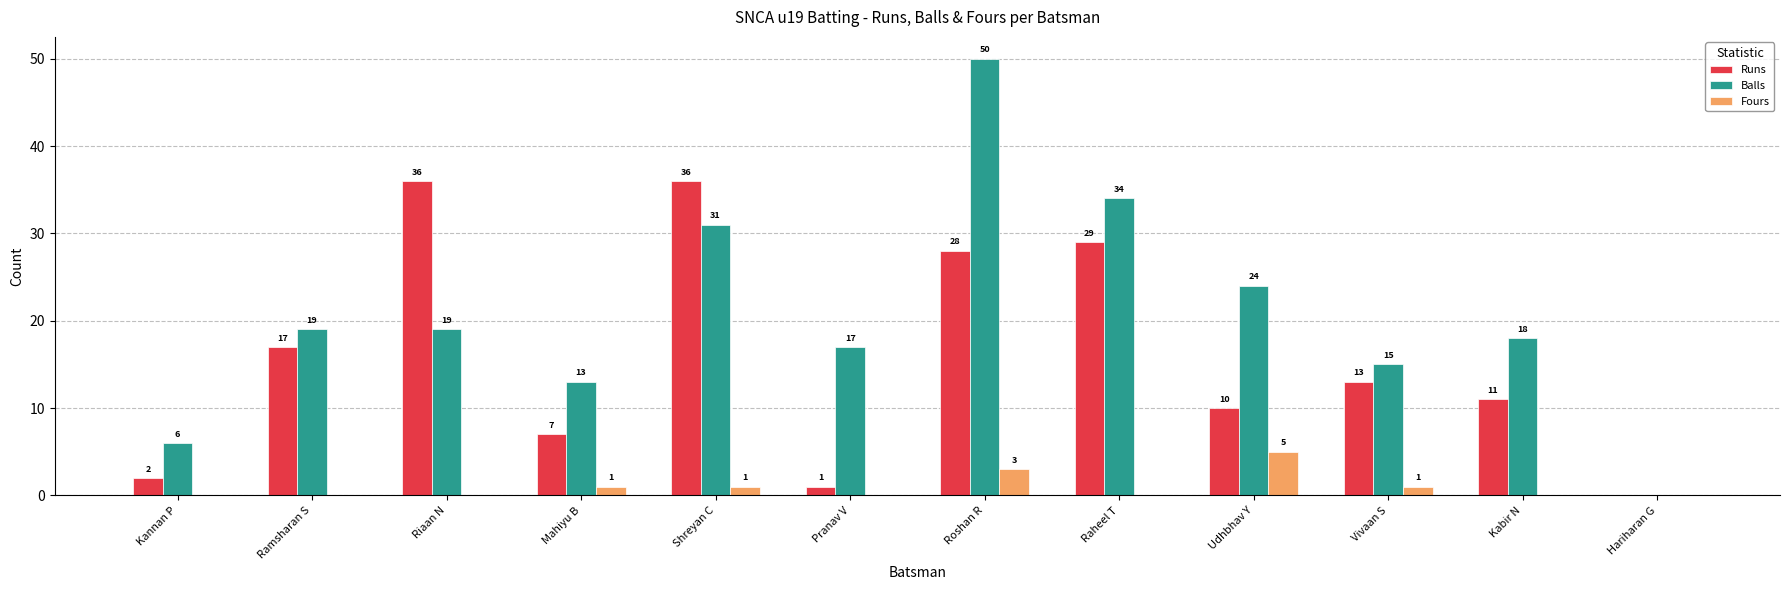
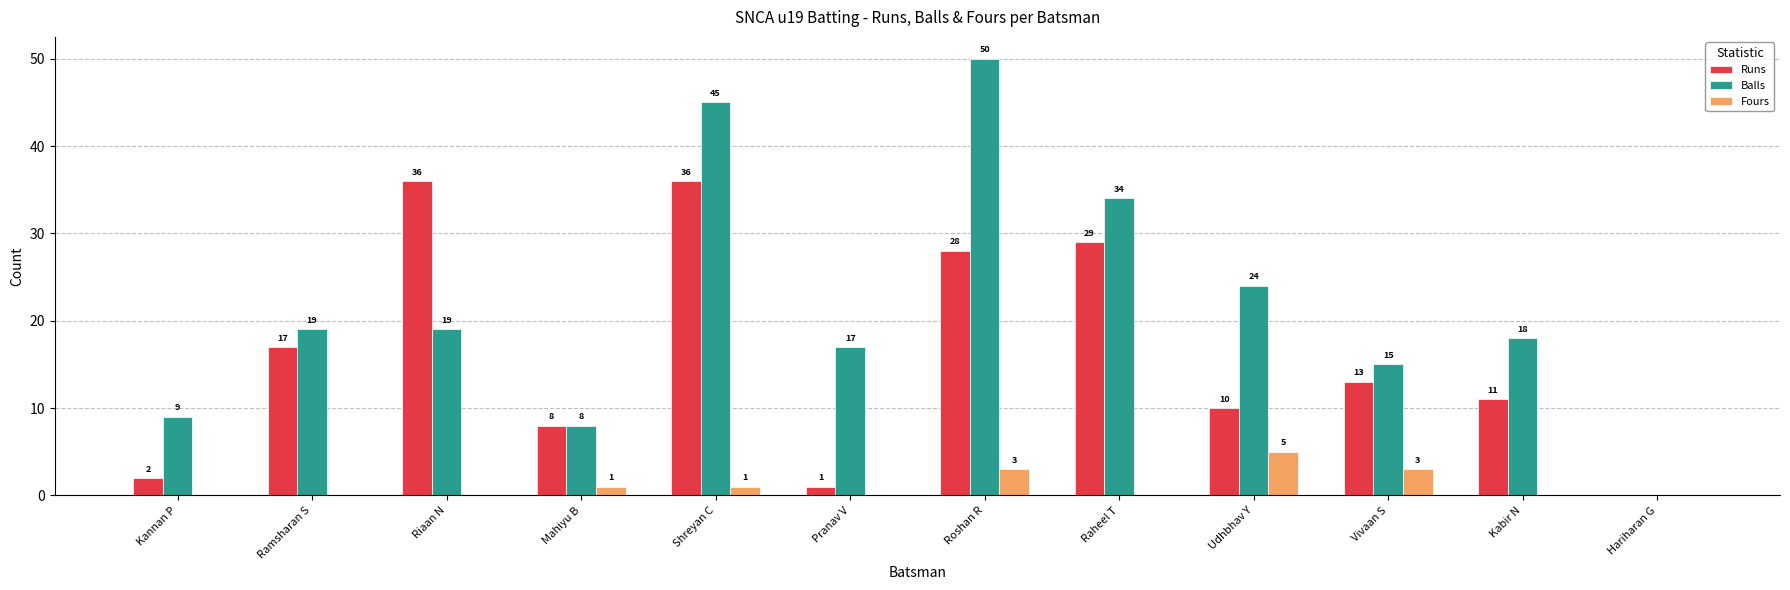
  {
    "Runs": {
      "Kannan P": 2,
      "Ramsharan S": 17,
      "Riaan N": 36,
-     "Mahiyu B": 7,
+     "Mahiyu B": 8,
      "Shreyan C": 36,
      "Pranav V": 1,
      "Roshan R": 28,
      "Raheel T": 29,
      "Udhbhav Y": 10,
      "Vivaan S": 13,
      "Kabir N": 11
    },
    "Balls": {
-     "Kannan P": 6,
+     "Kannan P": 9,
      "Ramsharan S": 19,
      "Riaan N": 19,
-     "Mahiyu B": 13,
-     "Shreyan C": 31,
+     "Mahiyu B": 8,
+     "Shreyan C": 45,
      "Pranav V": 17,
      "Roshan R": 50,
      "Raheel T": 34,
      "Udhbhav Y": 24,
      "Vivaan S": 15,
      "Kabir N": 18
    },
    "Fours": {
      "Mahiyu B": 1,
      "Shreyan C": 1,
      "Roshan R": 3,
      "Udhbhav Y": 5,
-     "Vivaan S": 1
+     "Vivaan S": 3
    }
  }
